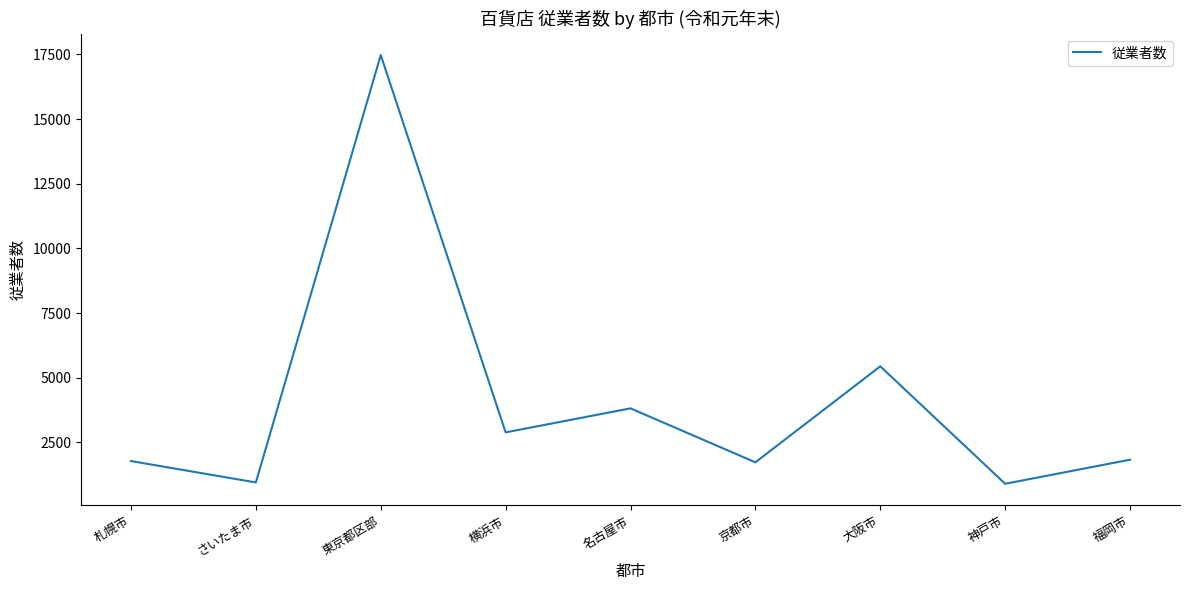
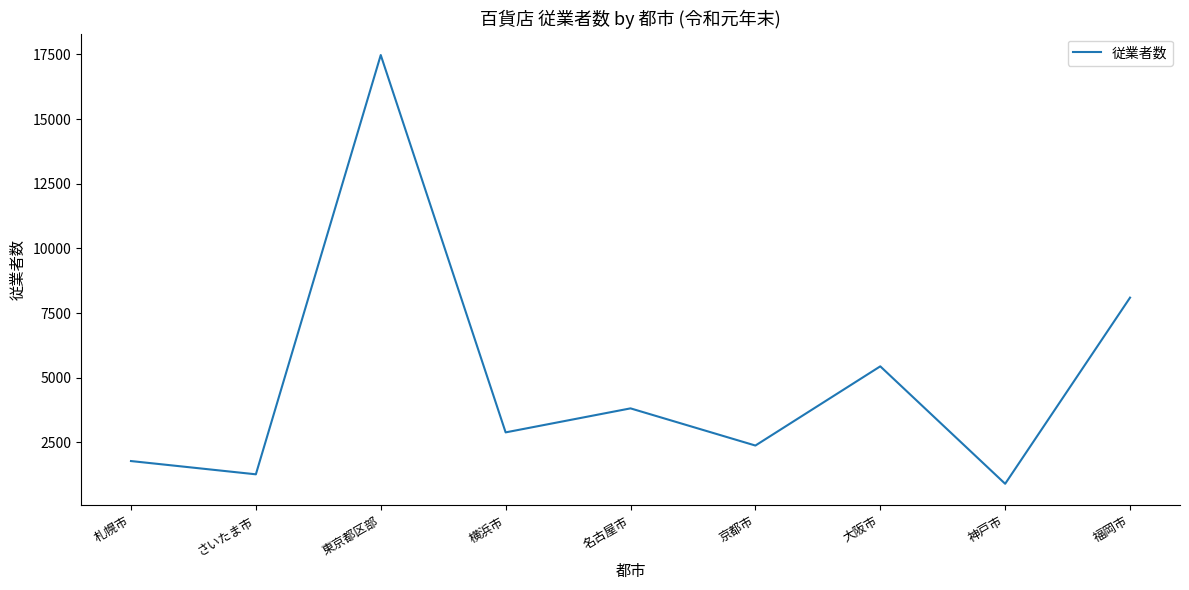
  {
    "札幌市": 1800,
-   "さいたま市": 900,
+   "さいたま市": 1300,
    "東京都区部": 17500,
    "横浜市": 2900,
    "名古屋市": 3800,
-   "京都市": 1700,
+   "京都市": 2400,
    "大阪市": 5400,
    "神戸市": 900,
-   "福岡市": 1800
+   "福岡市": 8100
  }
